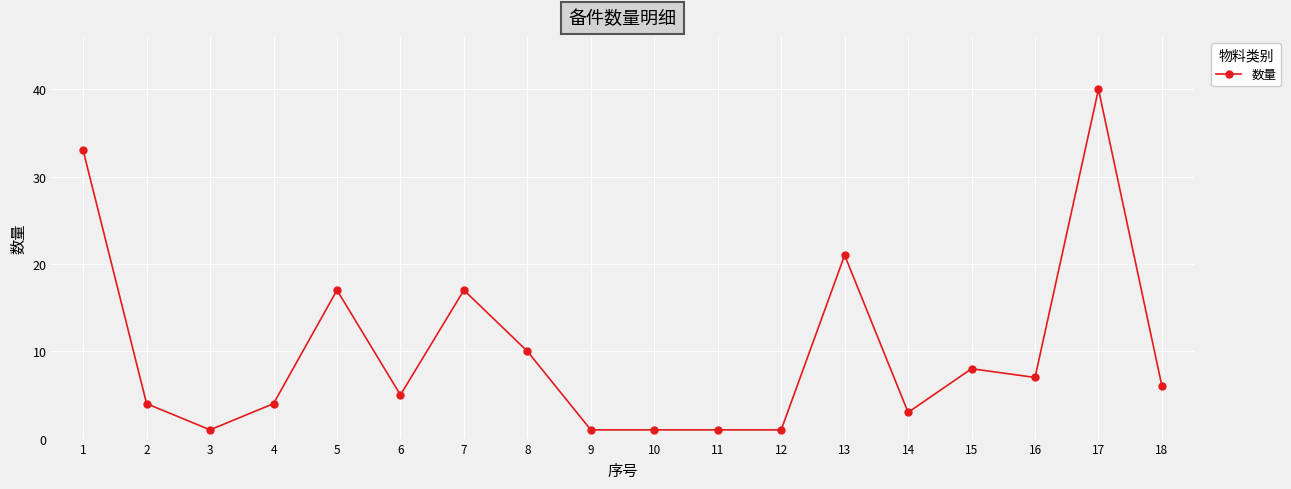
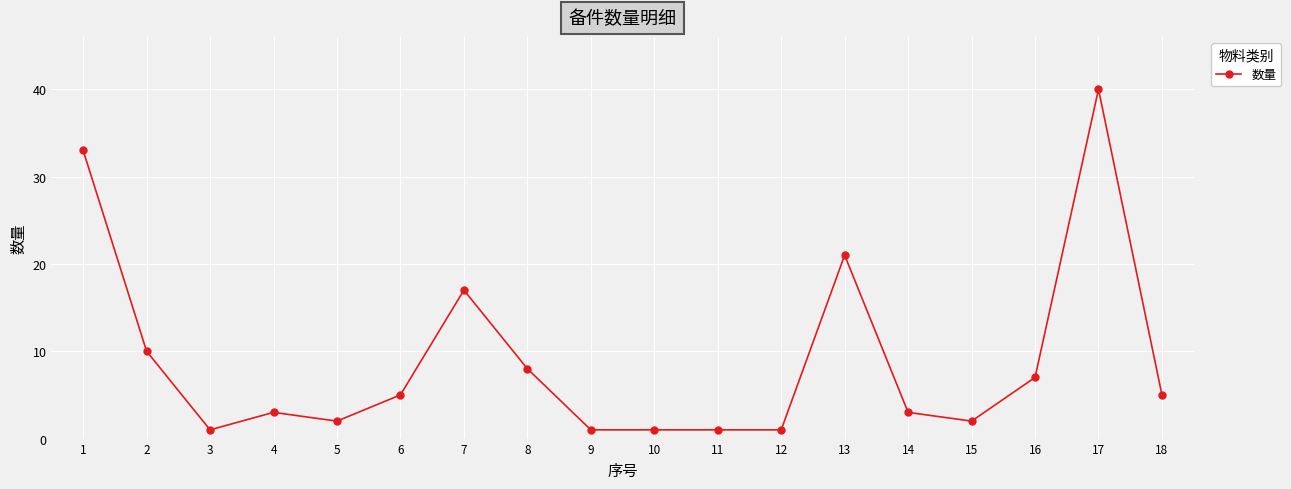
  {
    "1": 33,
-   "2": 4,
+   "2": 10,
    "3": 1,
-   "4": 4,
-   "5": 17,
+   "4": 3,
+   "5": 2,
    "6": 5,
    "7": 17,
-   "8": 10,
+   "8": 8,
    "9": 1,
    "10": 1,
    "11": 1,
    "12": 1,
    "13": 21,
    "14": 3,
-   "15": 8,
+   "15": 2,
    "16": 7,
    "17": 40,
-   "18": 6
+   "18": 5
  }
